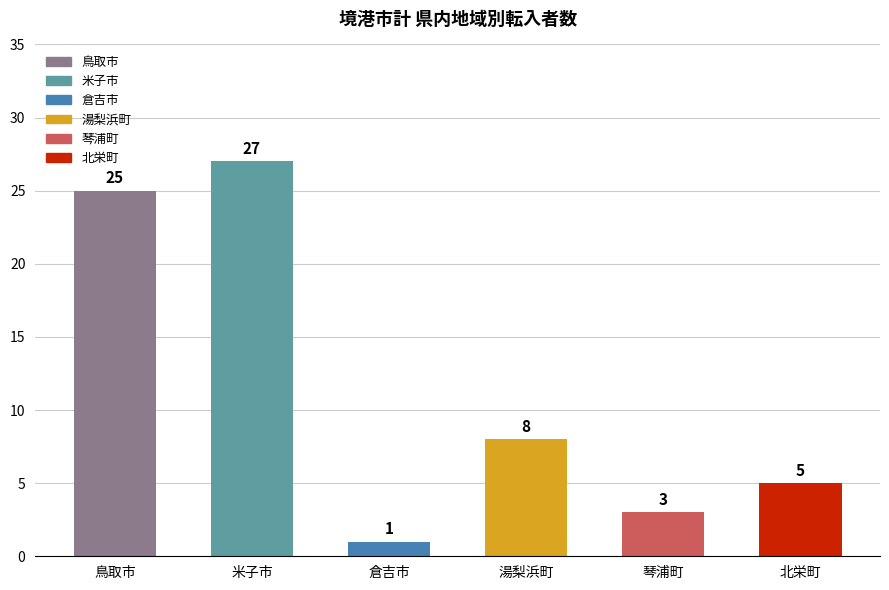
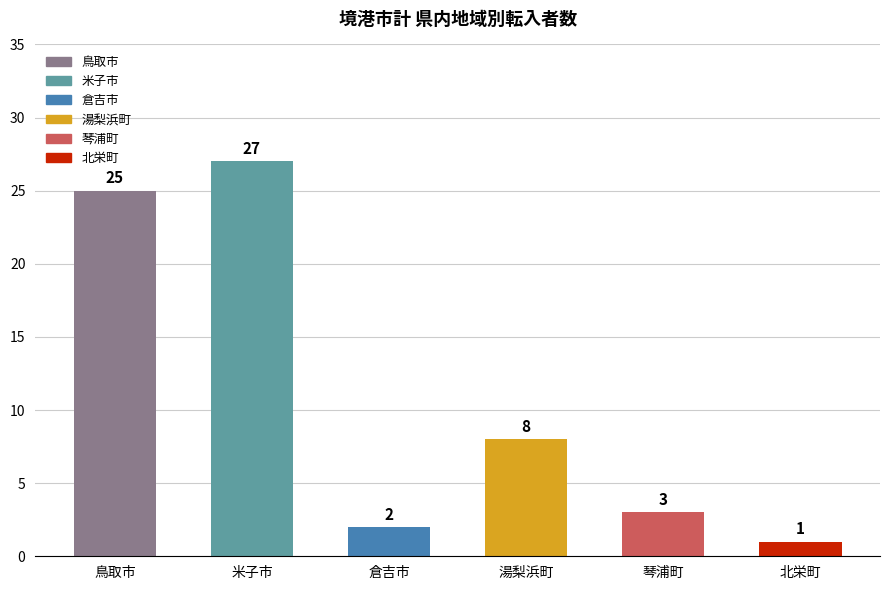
  {
    "鳥取市": 25,
    "米子市": 27,
-   "倉吉市": 1,
+   "倉吉市": 2,
    "湯梨浜町": 8,
    "琴浦町": 3,
-   "北栄町": 5
+   "北栄町": 1
  }
